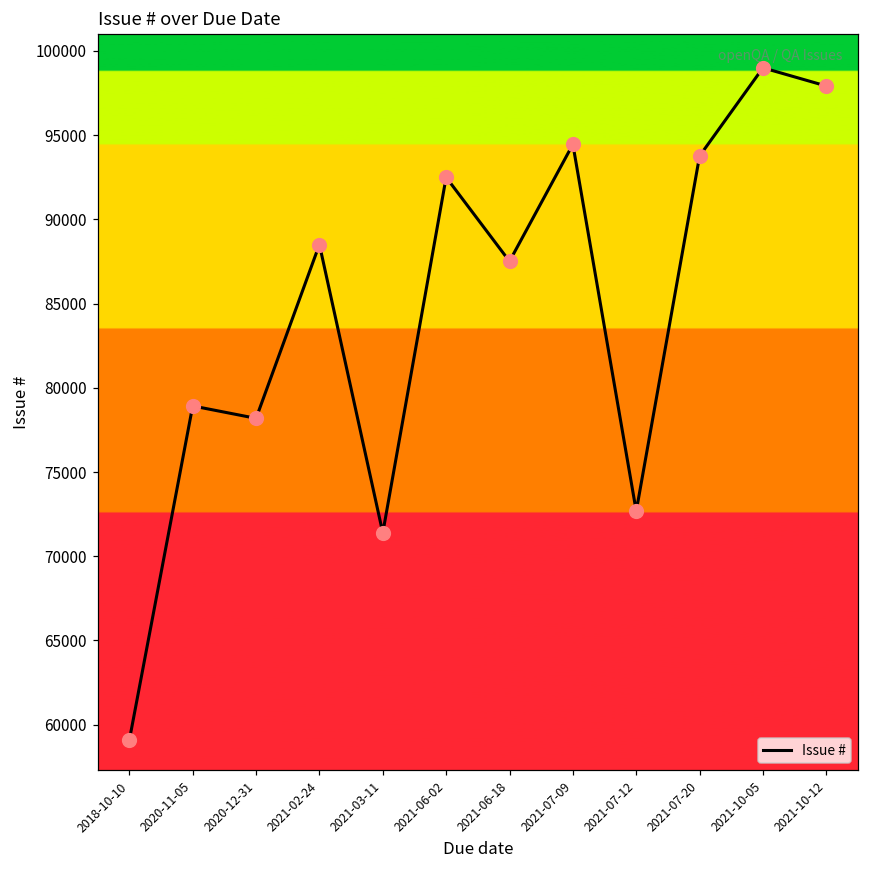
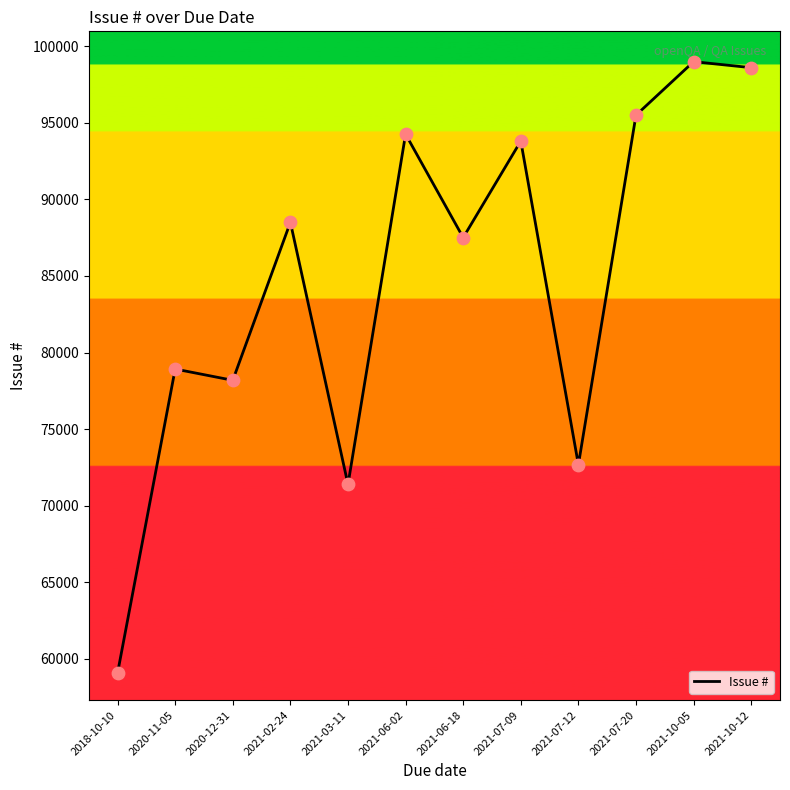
  {
    "2018-10-10": 59100,
    "2020-11-05": 78900,
    "2020-12-31": 78200,
    "2021-02-24": 88500,
    "2021-03-11": 71400,
-   "2021-06-02": 92500,
+   "2021-06-02": 94300,
    "2021-06-18": 87500,
-   "2021-07-09": 94500,
+   "2021-07-09": 93800,
    "2021-07-12": 72700,
-   "2021-07-20": 93800,
+   "2021-07-20": 95500,
    "2021-10-05": 99000,
-   "2021-10-12": 97900
+   "2021-10-12": 98600
  }
